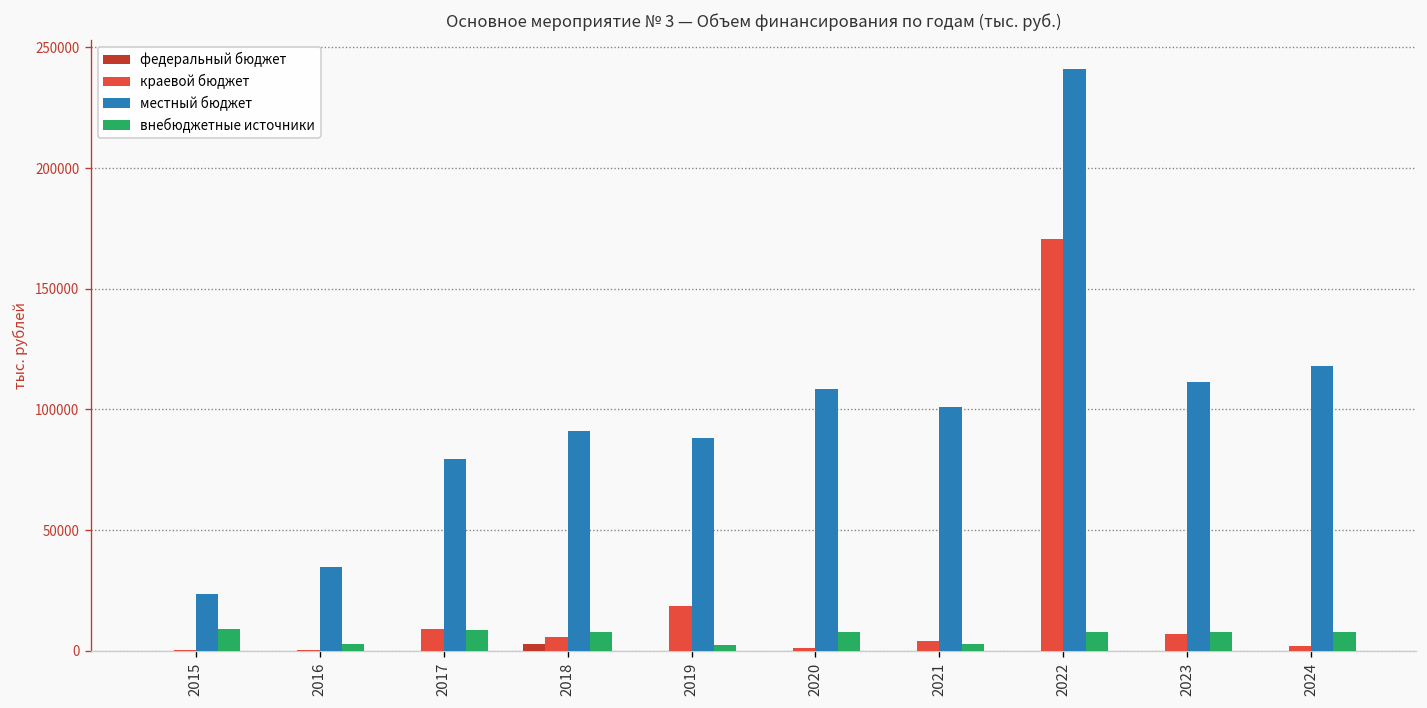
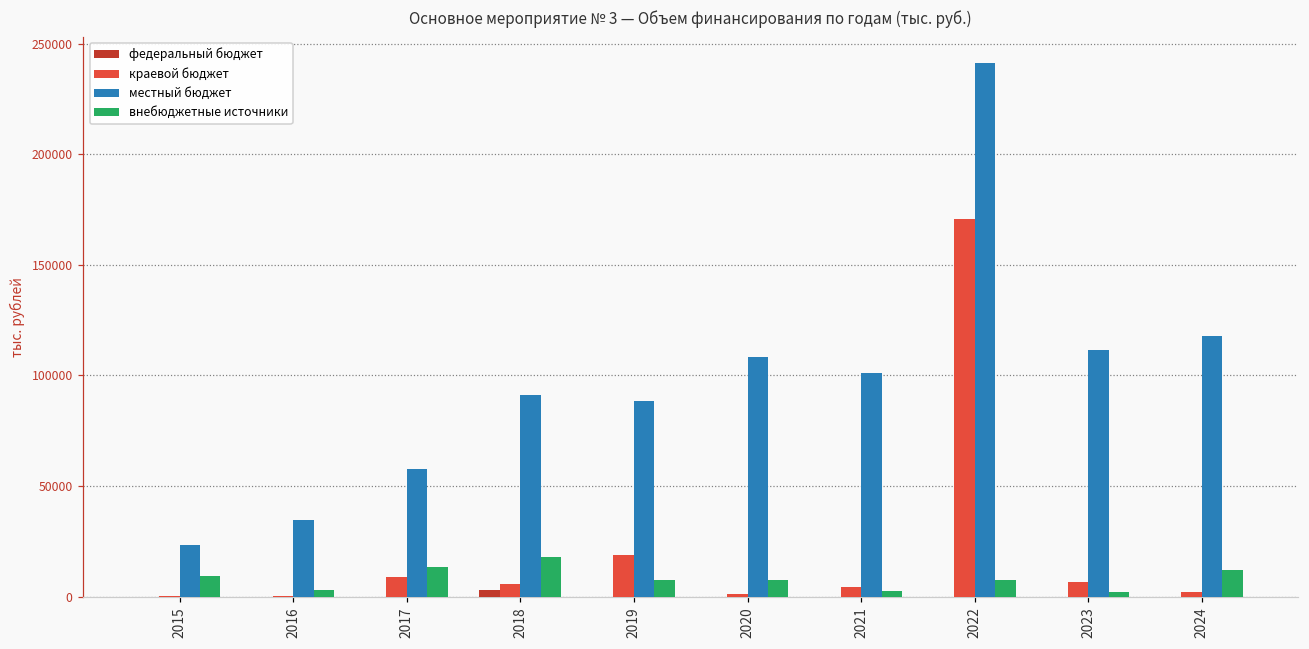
  {
    "местный бюджет": {
      "2015": 23000,
      "2016": 35000,
-     "2017": 79000,
+     "2017": 58000,
      "2018": 91000,
      "2019": 88000,
      "2020": 108000,
      "2021": 101000,
      "2022": 241000,
      "2023": 111000,
      "2024": 118000
    },
    "внебюджетные источники": {
      "2015": 9000,
      "2016": 3000,
-     "2017": 8000,
-     "2018": 8000,
-     "2019": 2000,
+     "2017": 13000,
+     "2018": 18000,
+     "2019": 8000,
      "2020": 8000,
      "2021": 3000,
      "2022": 8000,
-     "2023": 8000,
-     "2024": 8000
+     "2023": 2000,
+     "2024": 12000
    }
  }
